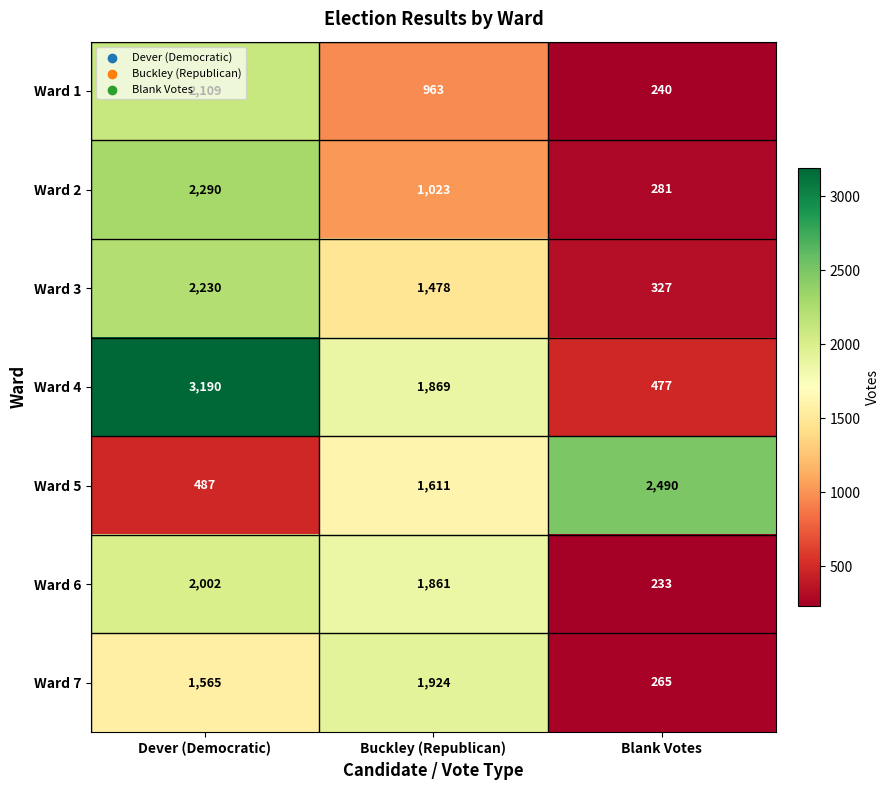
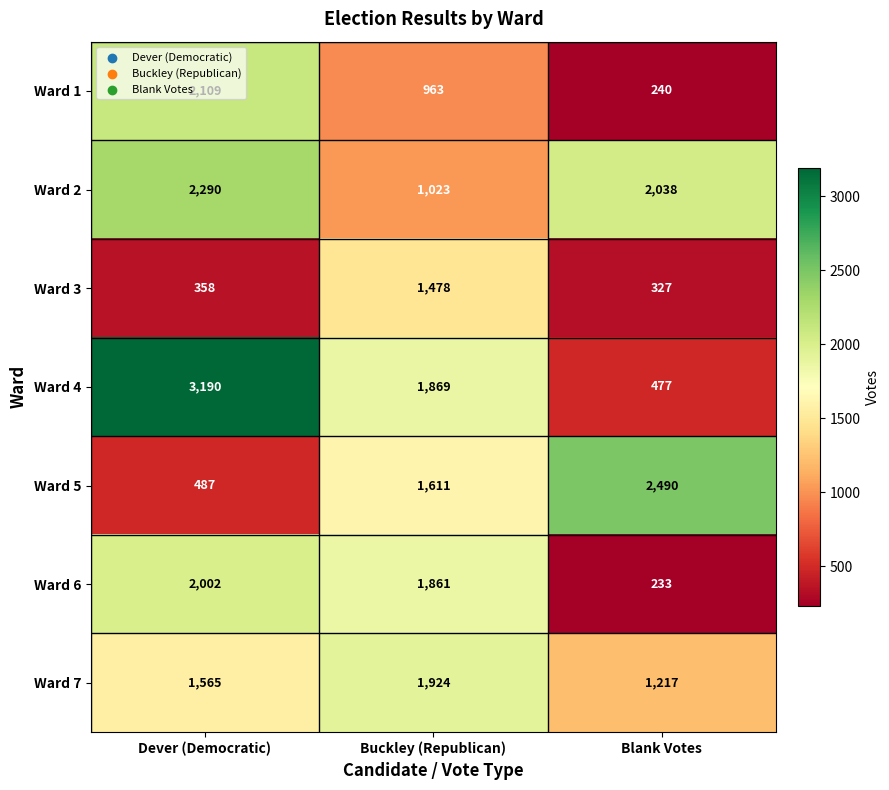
  {
    "Ward 1": {
      "Buckley (Republican)": "963",
      "Blank Votes": "240"
    },
    "Ward 2": {
      "Dever (Democratic)": "2,290",
      "Buckley (Republican)": "1,023",
-     "Blank Votes": "281"
+     "Blank Votes": "2,038"
    },
    "Ward 3": {
-     "Dever (Democratic)": "2,230",
+     "Dever (Democratic)": "358",
      "Buckley (Republican)": "1,478",
      "Blank Votes": "327"
    },
    "Ward 4": {
      "Dever (Democratic)": "3,190",
      "Buckley (Republican)": "1,869",
      "Blank Votes": "477"
    },
    "Ward 5": {
      "Dever (Democratic)": "487",
      "Buckley (Republican)": "1,611",
      "Blank Votes": "2,490"
    },
    "Ward 6": {
      "Dever (Democratic)": "2,002",
      "Buckley (Republican)": "1,861",
      "Blank Votes": "233"
    },
    "Ward 7": {
      "Dever (Democratic)": "1,565",
      "Buckley (Republican)": "1,924",
-     "Blank Votes": "265"
+     "Blank Votes": "1,217"
    }
  }
